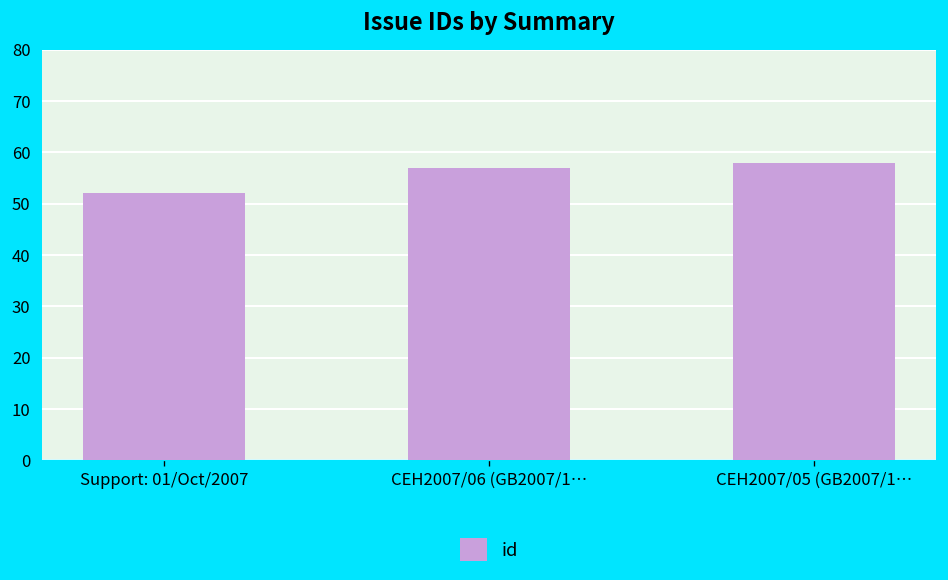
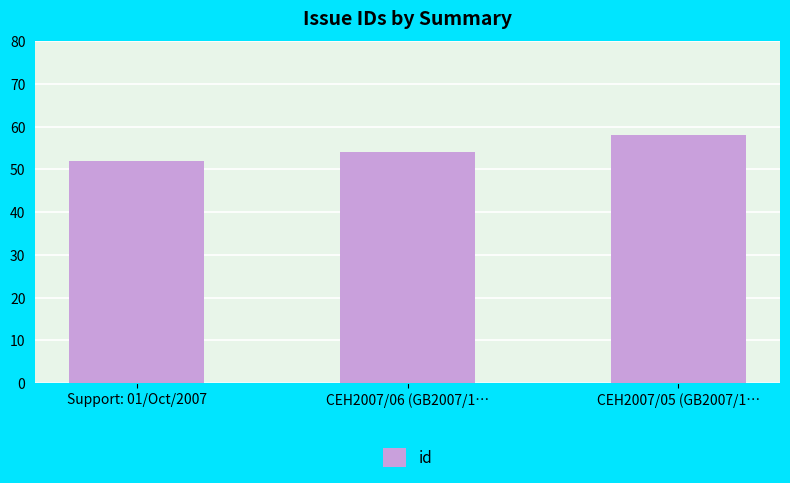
  {
    "Support: 01/Oct/2007": 52,
-   "CEH2007/06 (GB2007/1…": 57,
+   "CEH2007/06 (GB2007/1…": 54,
    "CEH2007/05 (GB2007/1…": 58
  }
